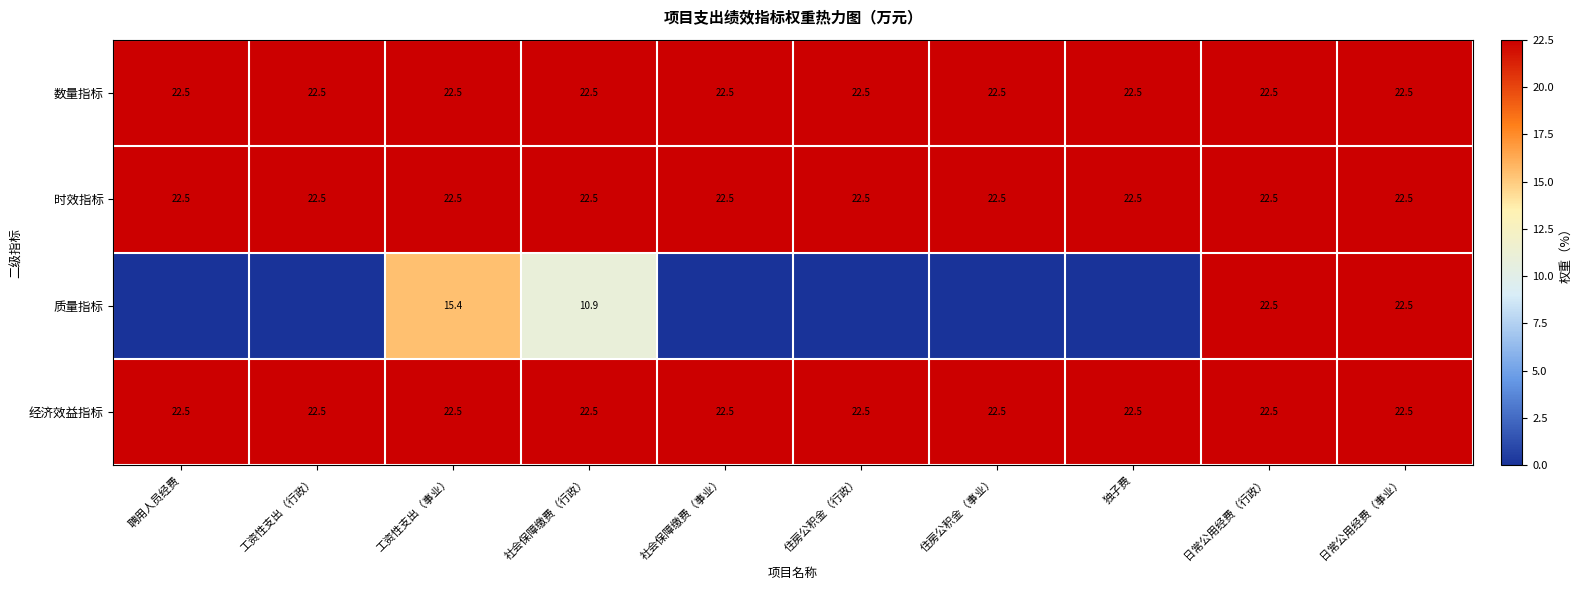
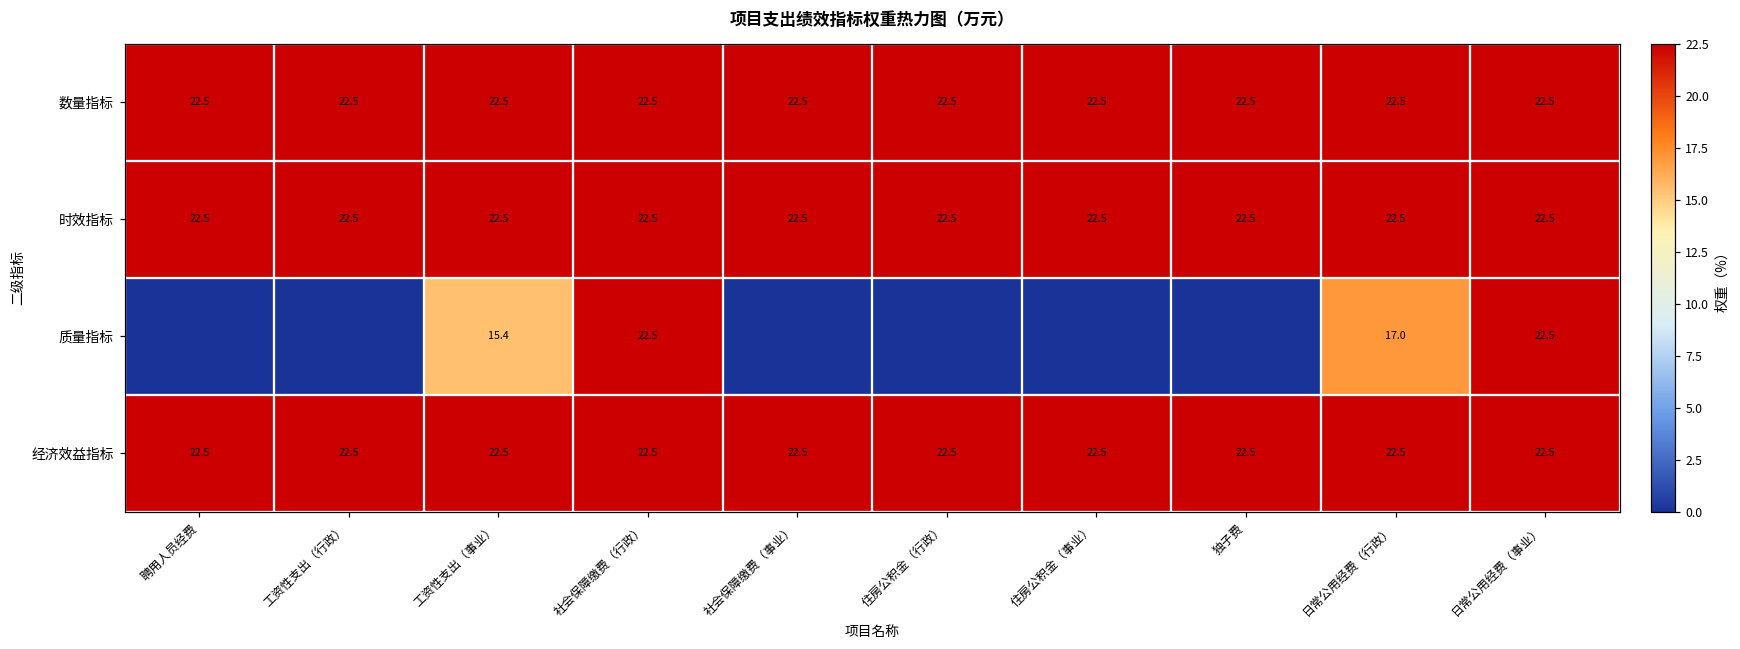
  {
    "数量指标": {
      "聘用人员经费": 22.5,
      "工资性支出（行政）": 22.5,
      "工资性支出（事业）": 22.5,
      "社会保障缴费（行政）": 22.5,
      "社会保障缴费（事业）": 22.5,
      "住房公积金（行政）": 22.5,
      "住房公积金（事业）": 22.5,
      "独子费": 22.5,
      "日常公用经费（行政）": 22.5,
      "日常公用经费（事业）": 22.5
    },
    "时效指标": {
      "聘用人员经费": 22.5,
      "工资性支出（行政）": 22.5,
      "工资性支出（事业）": 22.5,
      "社会保障缴费（行政）": 22.5,
      "社会保障缴费（事业）": 22.5,
      "住房公积金（行政）": 22.5,
      "住房公积金（事业）": 22.5,
      "独子费": 22.5,
      "日常公用经费（行政）": 22.5,
      "日常公用经费（事业）": 22.5
    },
    "质量指标": {
      "工资性支出（事业）": 15.4,
-     "社会保障缴费（行政）": 10.9,
-     "日常公用经费（行政）": 22.5,
+     "社会保障缴费（行政）": 22.5,
+     "日常公用经费（行政）": 17.0,
      "日常公用经费（事业）": 22.5
    },
    "经济效益指标": {
      "聘用人员经费": 22.5,
      "工资性支出（行政）": 22.5,
      "工资性支出（事业）": 22.5,
      "社会保障缴费（行政）": 22.5,
      "社会保障缴费（事业）": 22.5,
      "住房公积金（行政）": 22.5,
      "住房公积金（事业）": 22.5,
      "独子费": 22.5,
      "日常公用经费（行政）": 22.5,
      "日常公用经费（事业）": 22.5
    }
  }
